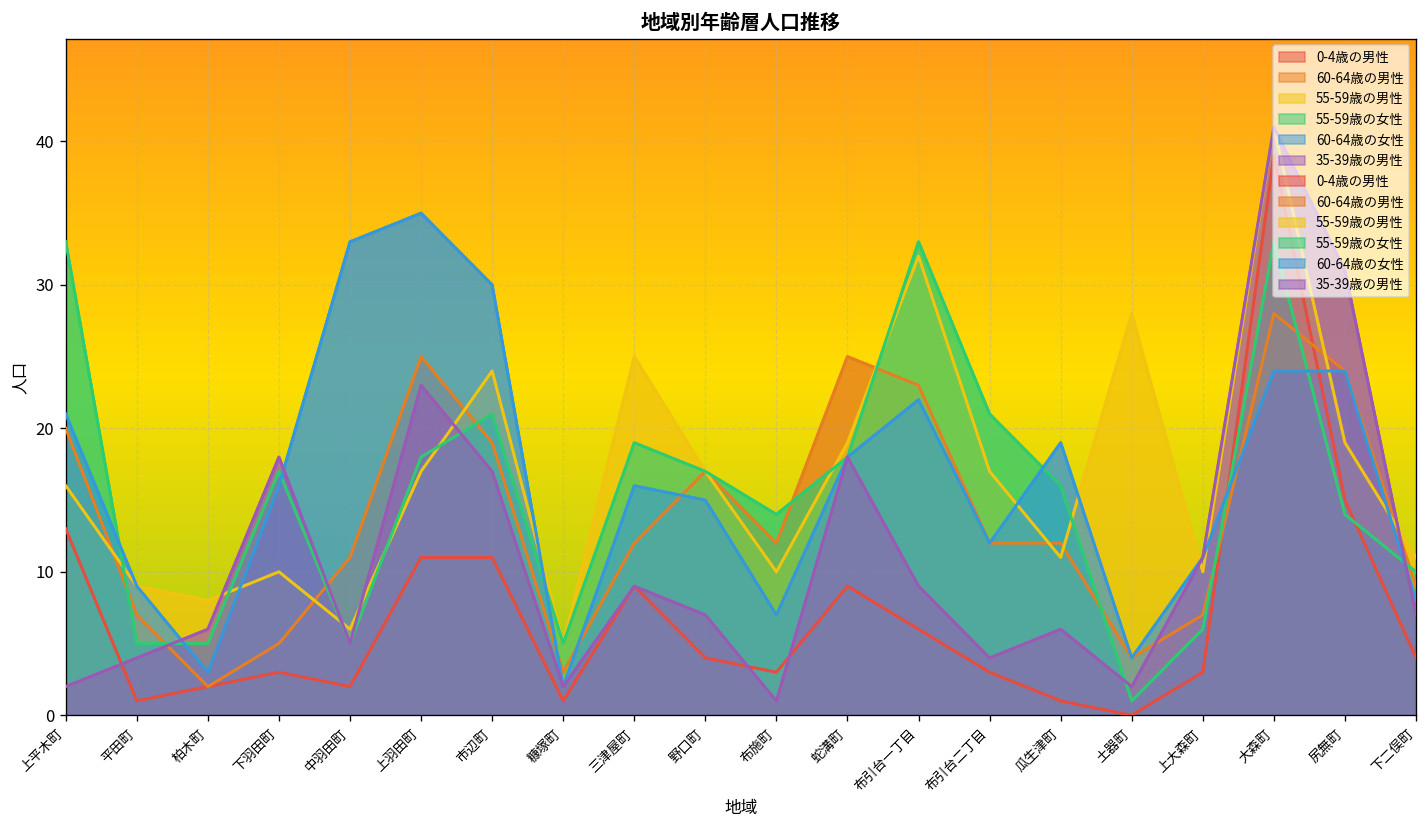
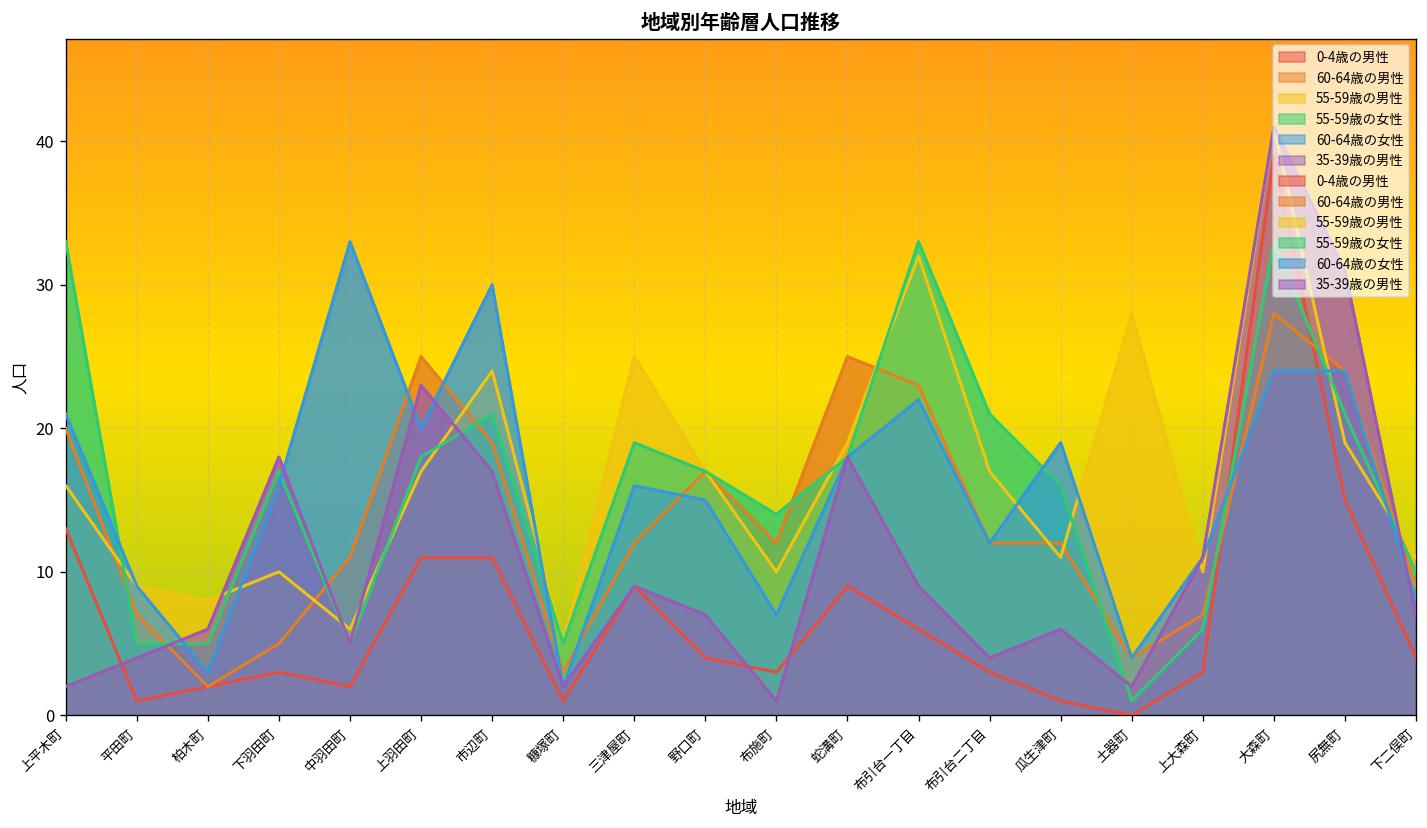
  {
    "55-59歳の男性": {
      "上平木町": 16,
      "柏木町": 8,
      "下羽田町": 10,
      "中羽田町": 6,
      "上羽田町": 17,
      "市辺町": 24,
      "三津屋町": 25,
      "布施町": 10,
      "蛇溝町": 19,
      "布引台一丁目": 32,
      "布引台二丁目": 17,
      "瓜生津町": 11,
      "土器町": 28,
      "上大森町": 10,
      "尻無町": 19,
      "下二俣町": 11
    },
    "55-59歳の女性": {
      "上平木町": 33,
      "平田町": 5,
      "柏木町": 5,
      "下羽田町": 17,
      "上羽田町": 18,
      "市辺町": 21,
      "三津屋町": 19,
      "布施町": 14,
      "布引台一丁目": 33,
      "布引台二丁目": 21,
      "瓜生津町": 16,
      "土器町": 1,
      "上大森町": 6,
-     "尻無町": 14,
+     "尻無町": 21,
      "下二俣町": 10
    },
    "60-64歳の女性": {
      "上平木町": 21,
      "柏木町": 3,
      "下羽田町": 16,
      "中羽田町": 33,
-     "上羽田町": 35,
+     "上羽田町": 20,
      "市辺町": 30,
      "三津屋町": 16,
      "野口町": 15,
      "布施町": 7,
      "布引台一丁目": 22,
      "瓜生津町": 19,
      "大森町": 24,
      "下二俣町": 8
    },
    "35-39歳の男性": {
      "上平木町": 2,
      "平田町": 4,
      "柏木町": 6,
      "下羽田町": 18,
      "上羽田町": 23,
      "市辺町": 17,
      "野口町": 7,
      "布施町": 1,
      "布引台一丁目": 9,
      "布引台二丁目": 4,
      "瓜生津町": 6,
      "土器町": 2,
      "下二俣町": 7
    }
  }
